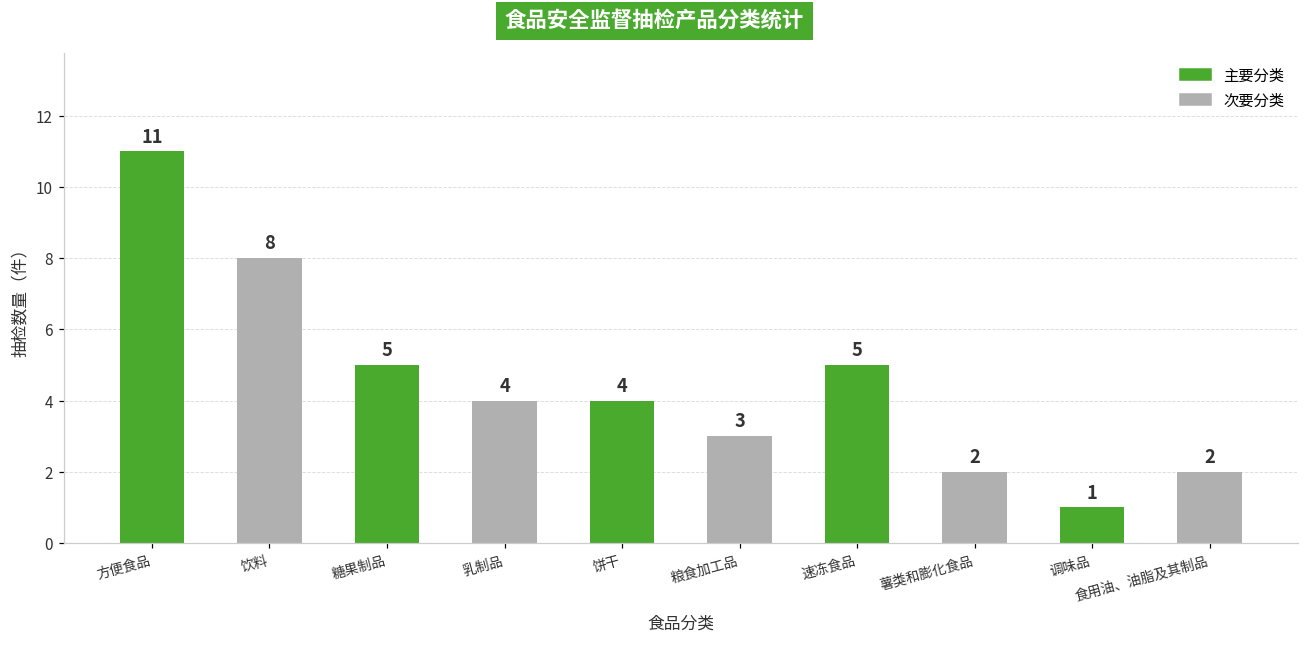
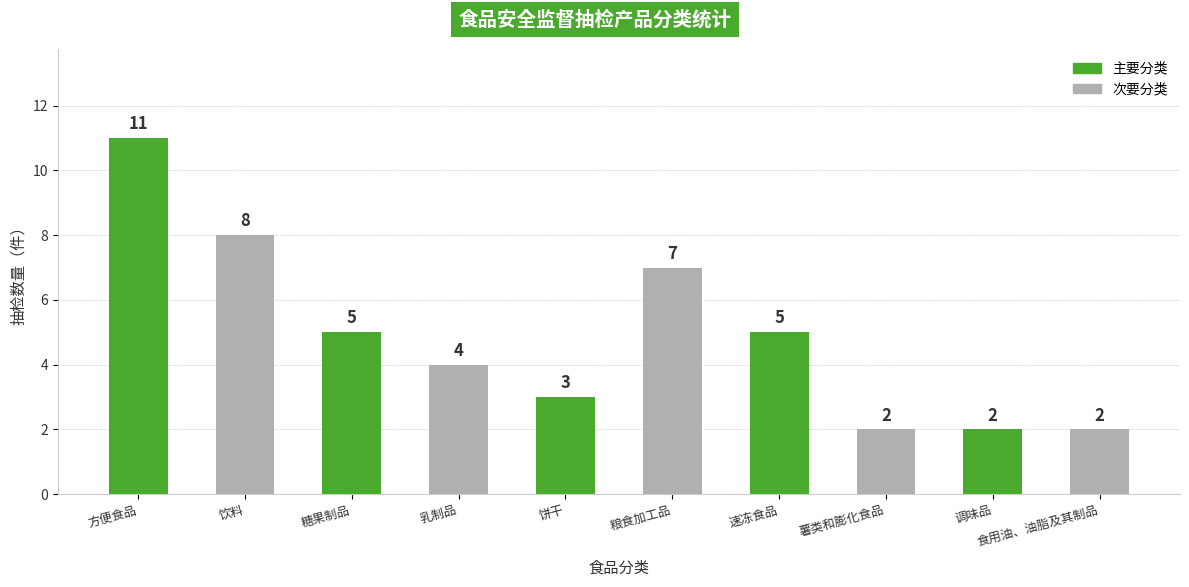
  {
    "方便食品": 11,
    "饮料": 8,
    "糖果制品": 5,
    "乳制品": 4,
-   "饼干": 4,
-   "粮食加工品": 3,
+   "饼干": 3,
+   "粮食加工品": 7,
    "速冻食品": 5,
    "薯类和膨化食品": 2,
-   "调味品": 1,
+   "调味品": 2,
    "食用油、油脂及其制品": 2
  }
